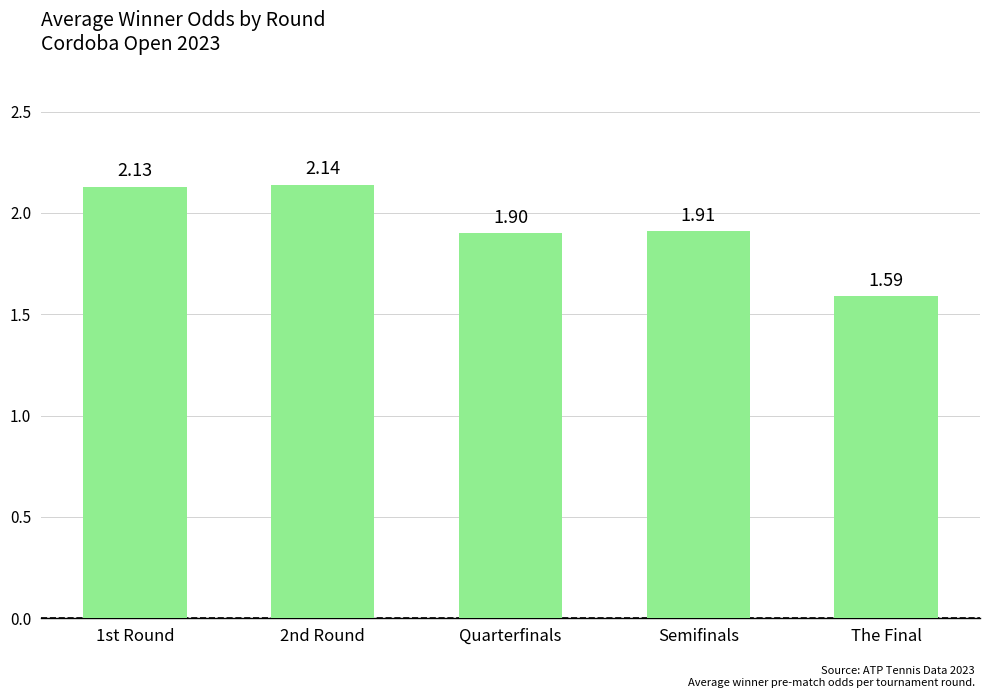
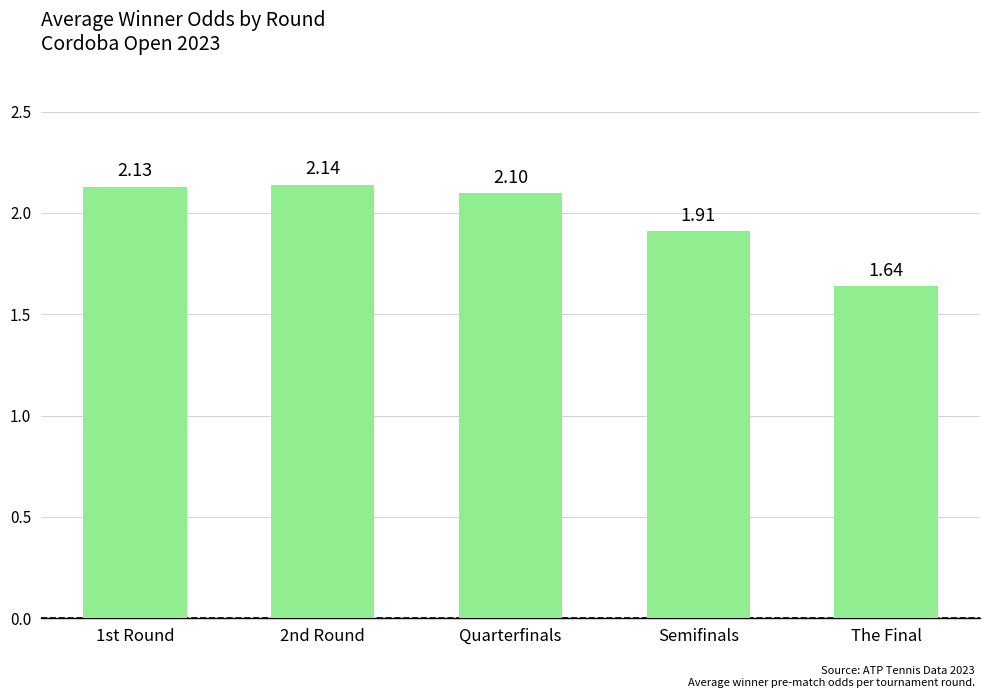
  {
    "1st Round": 2.13,
    "2nd Round": 2.14,
-   "Quarterfinals": 1.90,
+   "Quarterfinals": 2.10,
    "Semifinals": 1.91,
-   "The Final": 1.59
+   "The Final": 1.64
  }
